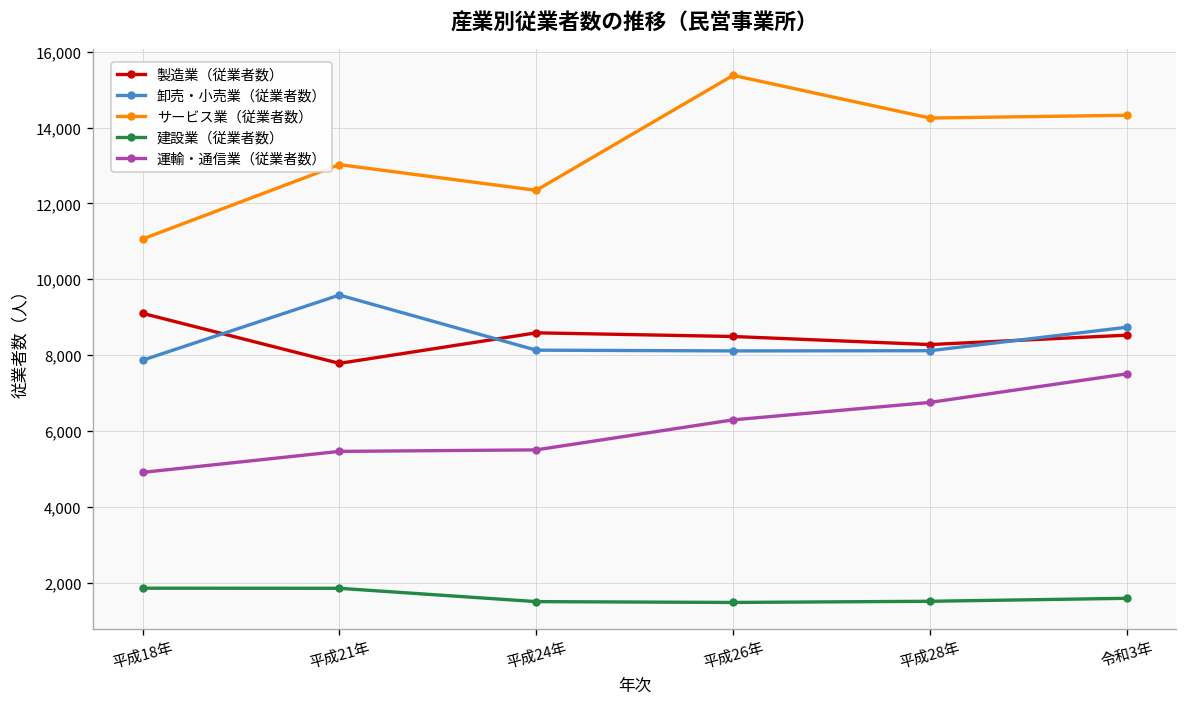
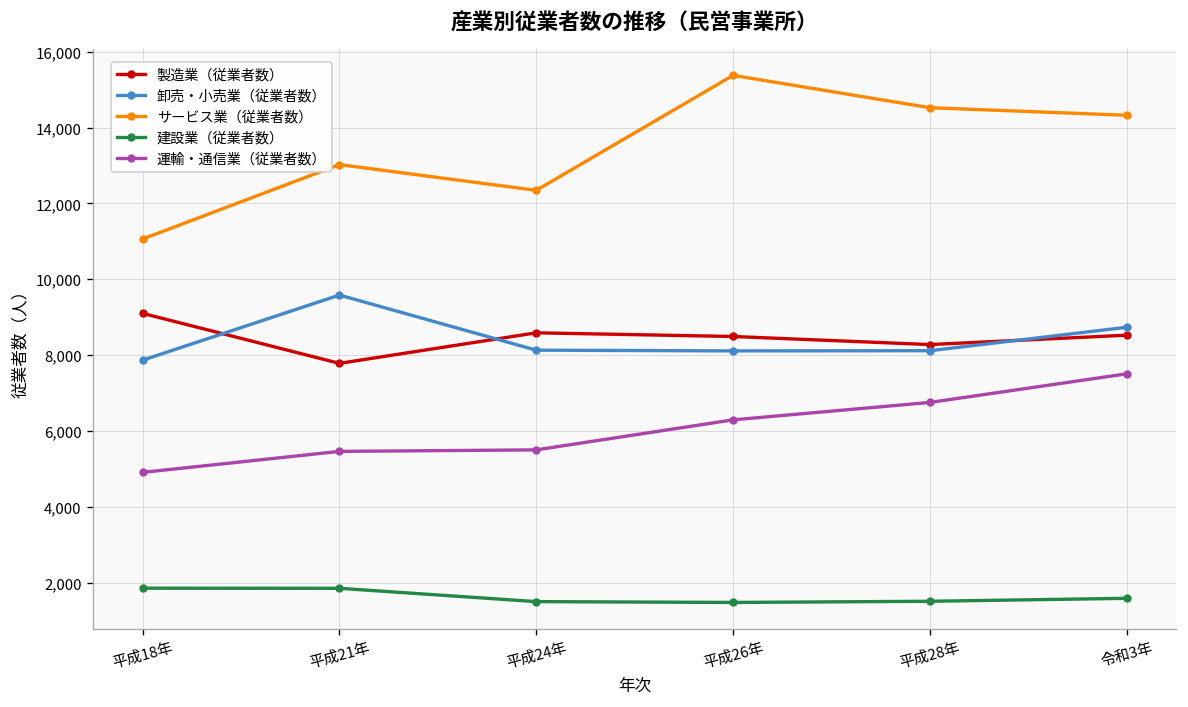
  {
    "製造業（従業者数）": {
      "平成18年": "9,100",
      "平成21年": "7,800",
      "平成24年": "8,600",
      "平成26年": "8,500",
      "平成28年": "8,300",
      "令和3年": "8,500"
    },
    "卸売・小売業（従業者数）": {
      "平成18年": "7,900",
      "平成21年": "9,600",
      "平成24年": "8,100",
      "平成26年": "8,100",
      "平成28年": "8,100",
      "令和3年": "8,700"
    },
    "サービス業（従業者数）": {
      "平成18年": "11,100",
      "平成21年": "13,000",
      "平成24年": "12,300",
      "平成26年": "15,400",
-     "平成28年": "14,300",
+     "平成28年": "14,500",
      "令和3年": "14,300"
    },
    "建設業（従業者数）": {
      "平成18年": "1,900",
      "平成21年": "1,800",
      "平成24年": "1,500",
      "平成26年": "1,500",
      "平成28年": "1,500",
      "令和3年": "1,600"
    },
    "運輸・通信業（従業者数）": {
      "平成18年": "4,900",
      "平成21年": "5,500",
      "平成24年": "5,500",
      "平成26年": "6,300",
      "平成28年": "6,800",
      "令和3年": "7,500"
    }
  }
